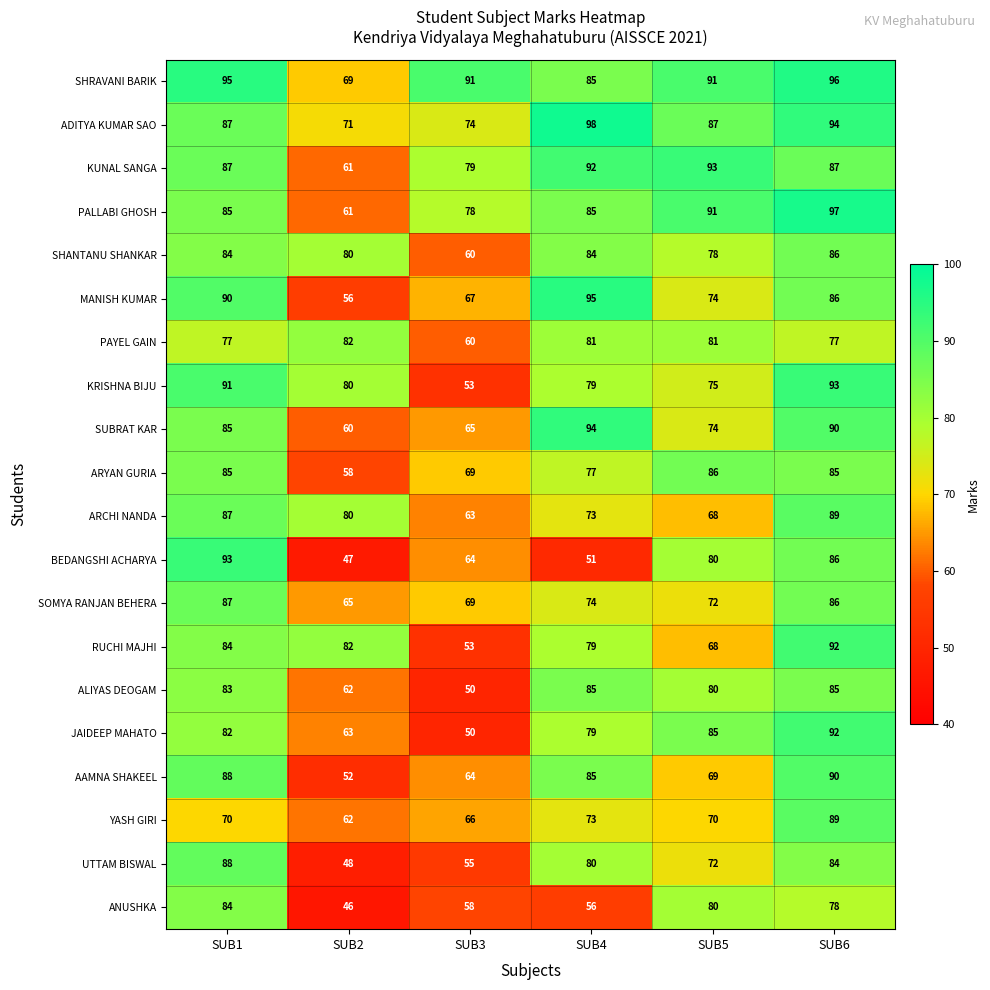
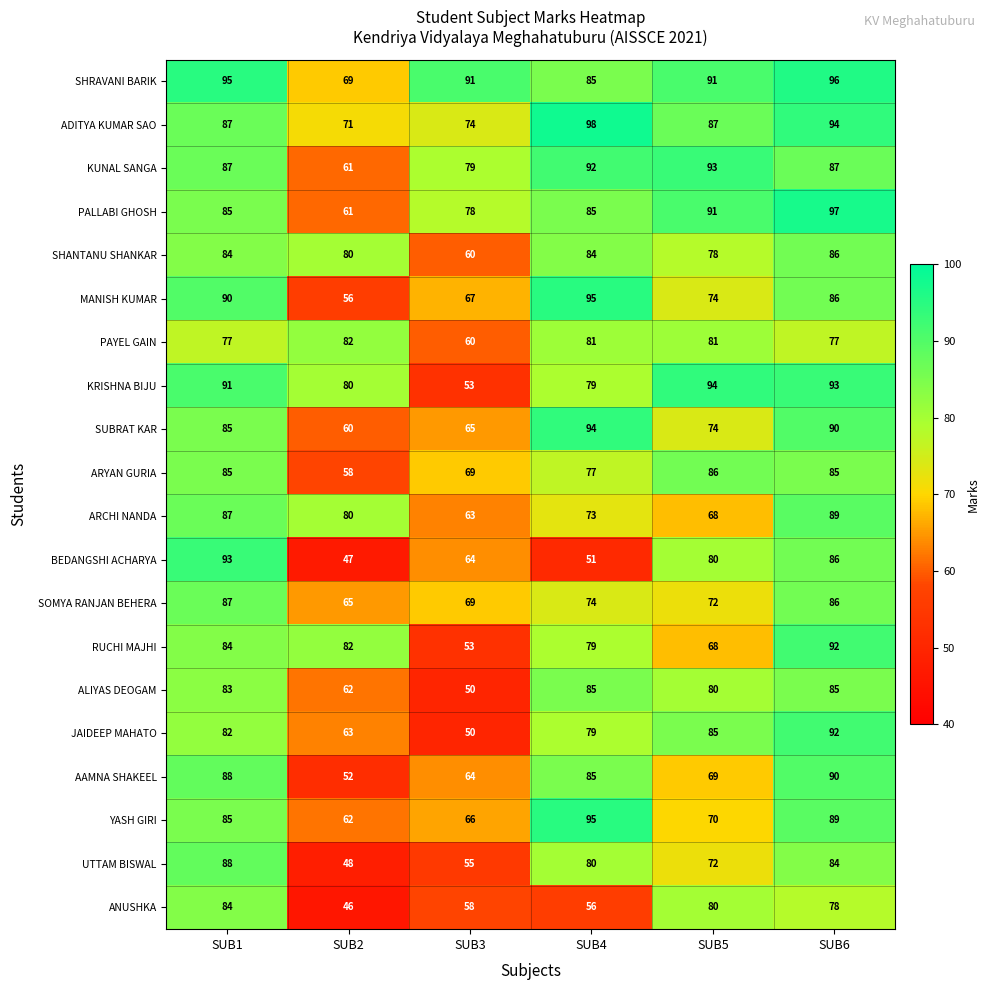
  {
    "SHRAVANI BARIK": {
      "SUB1": 95,
      "SUB2": 69,
      "SUB3": 91,
      "SUB4": 85,
      "SUB5": 91,
      "SUB6": 96
    },
    "ADITYA KUMAR SAO": {
      "SUB1": 87,
      "SUB2": 71,
      "SUB3": 74,
      "SUB4": 98,
      "SUB5": 87,
      "SUB6": 94
    },
    "KUNAL SANGA": {
      "SUB1": 87,
      "SUB2": 61,
      "SUB3": 79,
      "SUB4": 92,
      "SUB5": 93,
      "SUB6": 87
    },
    "PALLABI GHOSH": {
      "SUB1": 85,
      "SUB2": 61,
      "SUB3": 78,
      "SUB4": 85,
      "SUB5": 91,
      "SUB6": 97
    },
    "SHANTANU SHANKAR": {
      "SUB1": 84,
      "SUB2": 80,
      "SUB3": 60,
      "SUB4": 84,
      "SUB5": 78,
      "SUB6": 86
    },
    "MANISH KUMAR": {
      "SUB1": 90,
      "SUB2": 56,
      "SUB3": 67,
      "SUB4": 95,
      "SUB5": 74,
      "SUB6": 86
    },
    "PAYEL GAIN": {
      "SUB1": 77,
      "SUB2": 82,
      "SUB3": 60,
      "SUB4": 81,
      "SUB5": 81,
      "SUB6": 77
    },
    "KRISHNA BIJU": {
      "SUB1": 91,
      "SUB2": 80,
      "SUB3": 53,
      "SUB4": 79,
-     "SUB5": 75,
+     "SUB5": 94,
      "SUB6": 93
    },
    "SUBRAT KAR": {
      "SUB1": 85,
      "SUB2": 60,
      "SUB3": 65,
      "SUB4": 94,
      "SUB5": 74,
      "SUB6": 90
    },
    "ARYAN GURIA": {
      "SUB1": 85,
      "SUB2": 58,
      "SUB3": 69,
      "SUB4": 77,
      "SUB5": 86,
      "SUB6": 85
    },
    "ARCHI NANDA": {
      "SUB1": 87,
      "SUB2": 80,
      "SUB3": 63,
      "SUB4": 73,
      "SUB5": 68,
      "SUB6": 89
    },
    "BEDANGSHI ACHARYA": {
      "SUB1": 93,
      "SUB2": 47,
      "SUB3": 64,
      "SUB4": 51,
      "SUB5": 80,
      "SUB6": 86
    },
    "SOMYA RANJAN BEHERA": {
      "SUB1": 87,
      "SUB2": 65,
      "SUB3": 69,
      "SUB4": 74,
      "SUB5": 72,
      "SUB6": 86
    },
    "RUCHI MAJHI": {
      "SUB1": 84,
      "SUB2": 82,
      "SUB3": 53,
      "SUB4": 79,
      "SUB5": 68,
      "SUB6": 92
    },
    "ALIYAS DEOGAM": {
      "SUB1": 83,
      "SUB2": 62,
      "SUB3": 50,
      "SUB4": 85,
      "SUB5": 80,
      "SUB6": 85
    },
    "JAIDEEP MAHATO": {
      "SUB1": 82,
      "SUB2": 63,
      "SUB3": 50,
      "SUB4": 79,
      "SUB5": 85,
      "SUB6": 92
    },
    "AAMNA SHAKEEL": {
      "SUB1": 88,
      "SUB2": 52,
      "SUB3": 64,
      "SUB4": 85,
      "SUB5": 69,
      "SUB6": 90
    },
    "YASH GIRI": {
-     "SUB1": 70,
+     "SUB1": 85,
      "SUB2": 62,
      "SUB3": 66,
-     "SUB4": 73,
+     "SUB4": 95,
      "SUB5": 70,
      "SUB6": 89
    },
    "UTTAM BISWAL": {
      "SUB1": 88,
      "SUB2": 48,
      "SUB3": 55,
      "SUB4": 80,
      "SUB5": 72,
      "SUB6": 84
    },
    "ANUSHKA": {
      "SUB1": 84,
      "SUB2": 46,
      "SUB3": 58,
      "SUB4": 56,
      "SUB5": 80,
      "SUB6": 78
    }
  }
